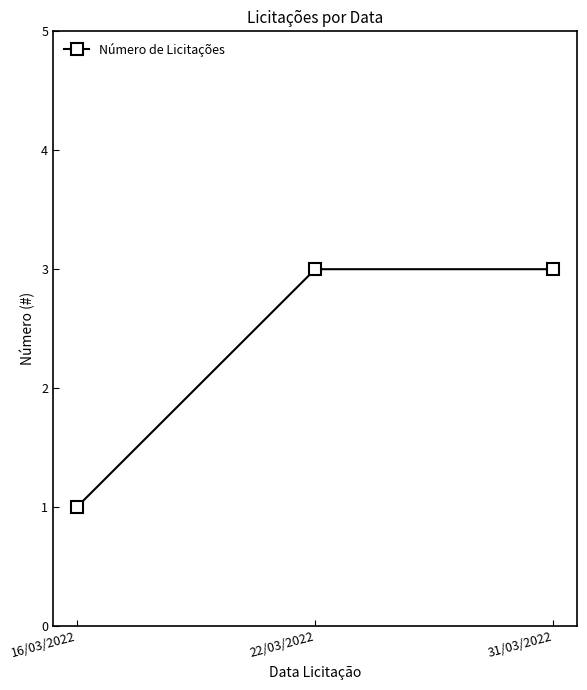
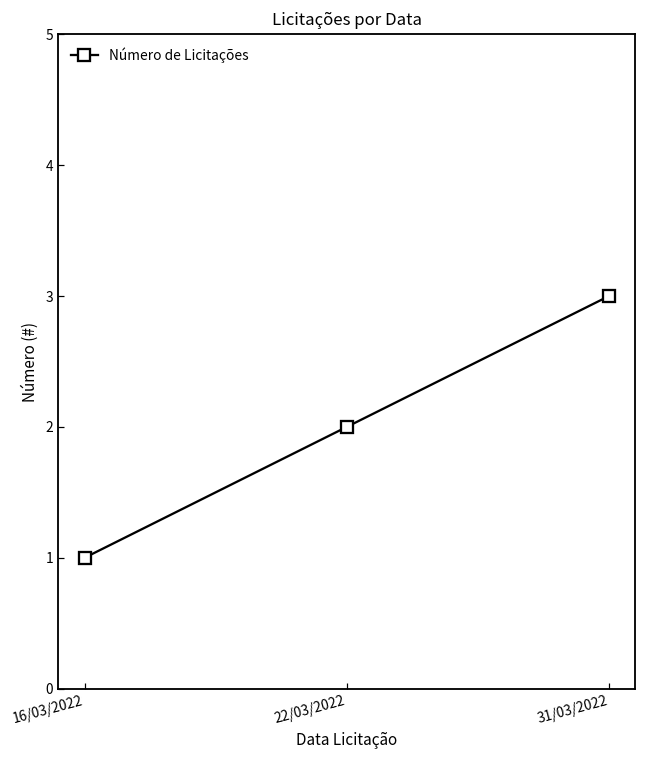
  {
    "16/03/2022": 1,
-   "22/03/2022": 3,
+   "22/03/2022": 2,
    "31/03/2022": 3
  }
